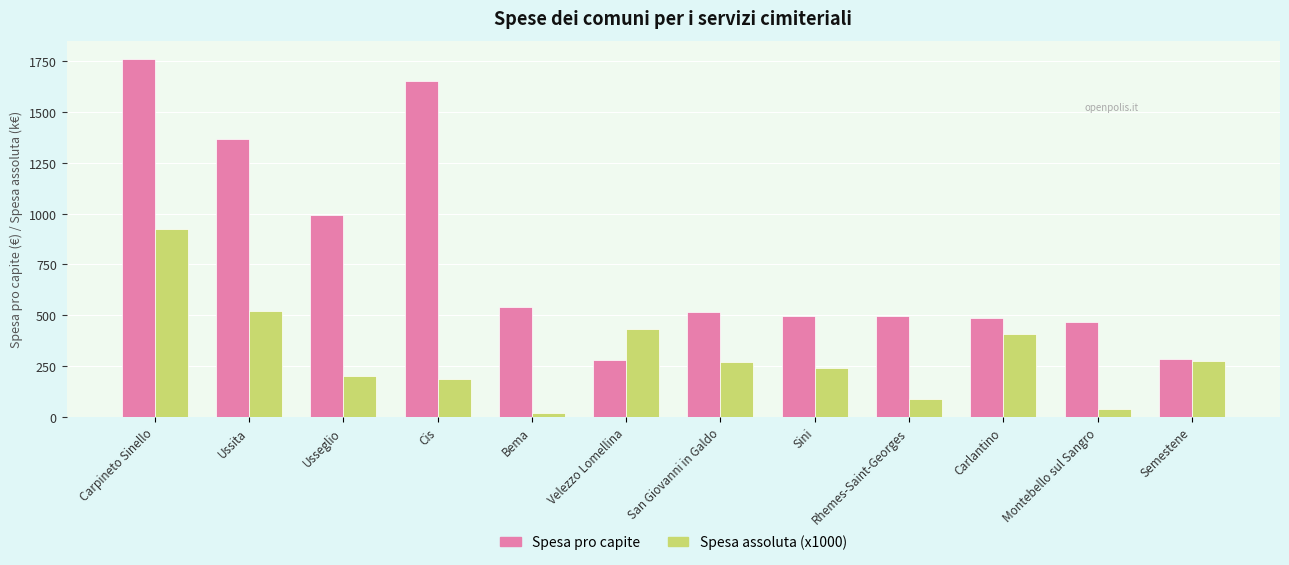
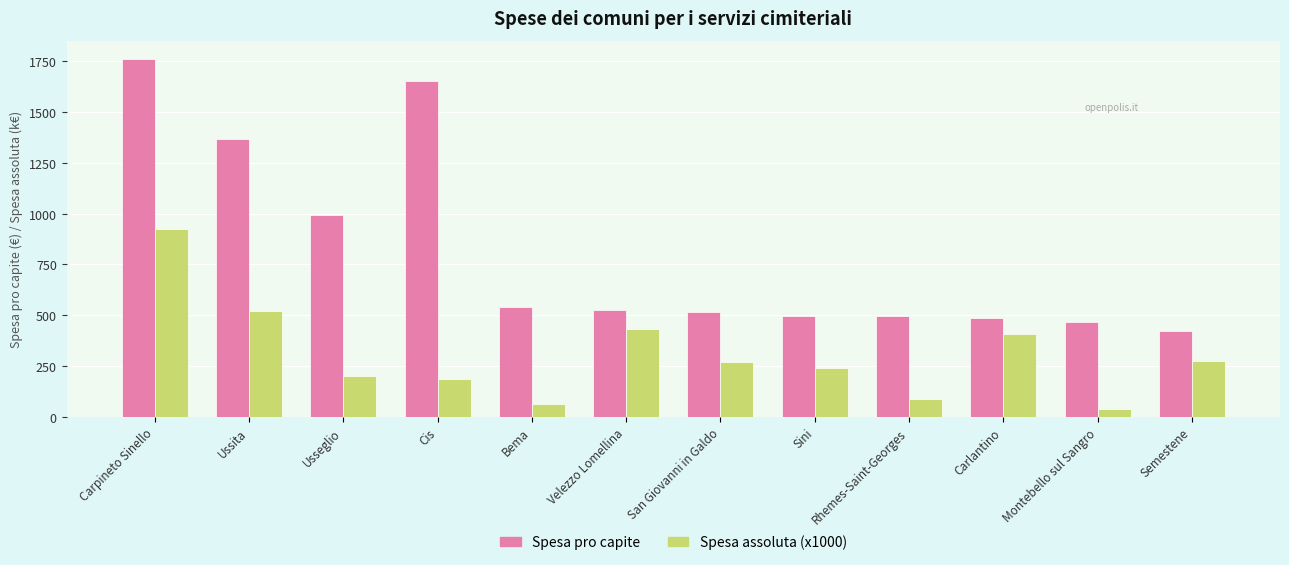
  {
    "Spesa pro capite": {
      "Carpineto Sinello": 1760,
      "Ussita": 1370,
      "Usseglio": 990,
      "Cis": 1650,
      "Bema": 540,
-     "Velezzo Lomellina": 280,
+     "Velezzo Lomellina": 530,
      "San Giovanni in Galdo": 520,
      "Sini": 500,
      "Rhemes-Saint-Georges": 490,
      "Carlantino": 490,
      "Montebello sul Sangro": 470,
-     "Semestene": 290
+     "Semestene": 420
    },
    "Spesa assoluta (x1000)": {
      "Carpineto Sinello": 920,
      "Ussita": 520,
      "Usseglio": 200,
      "Cis": 190,
-     "Bema": 20,
+     "Bema": 60,
      "Velezzo Lomellina": 430,
      "San Giovanni in Galdo": 270,
      "Sini": 240,
      "Rhemes-Saint-Georges": 90,
      "Carlantino": 410,
      "Montebello sul Sangro": 40,
      "Semestene": 280
    }
  }
